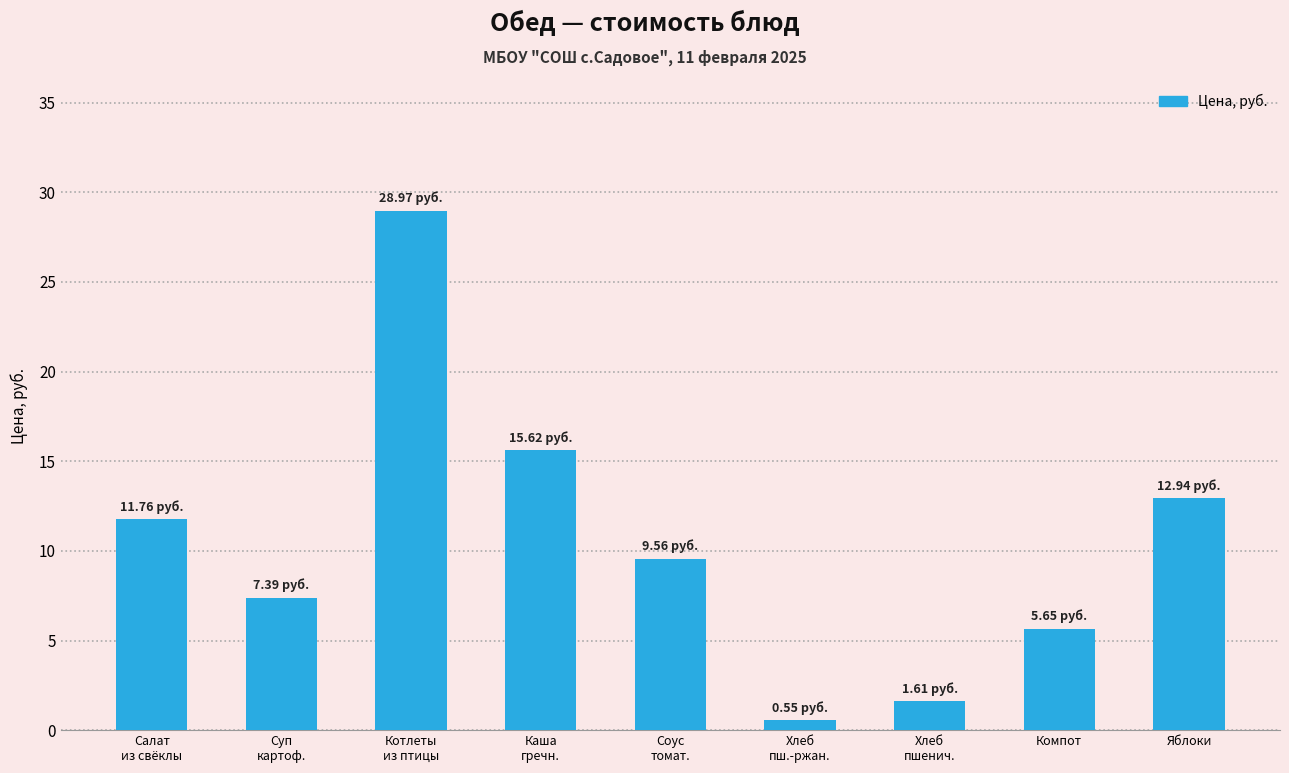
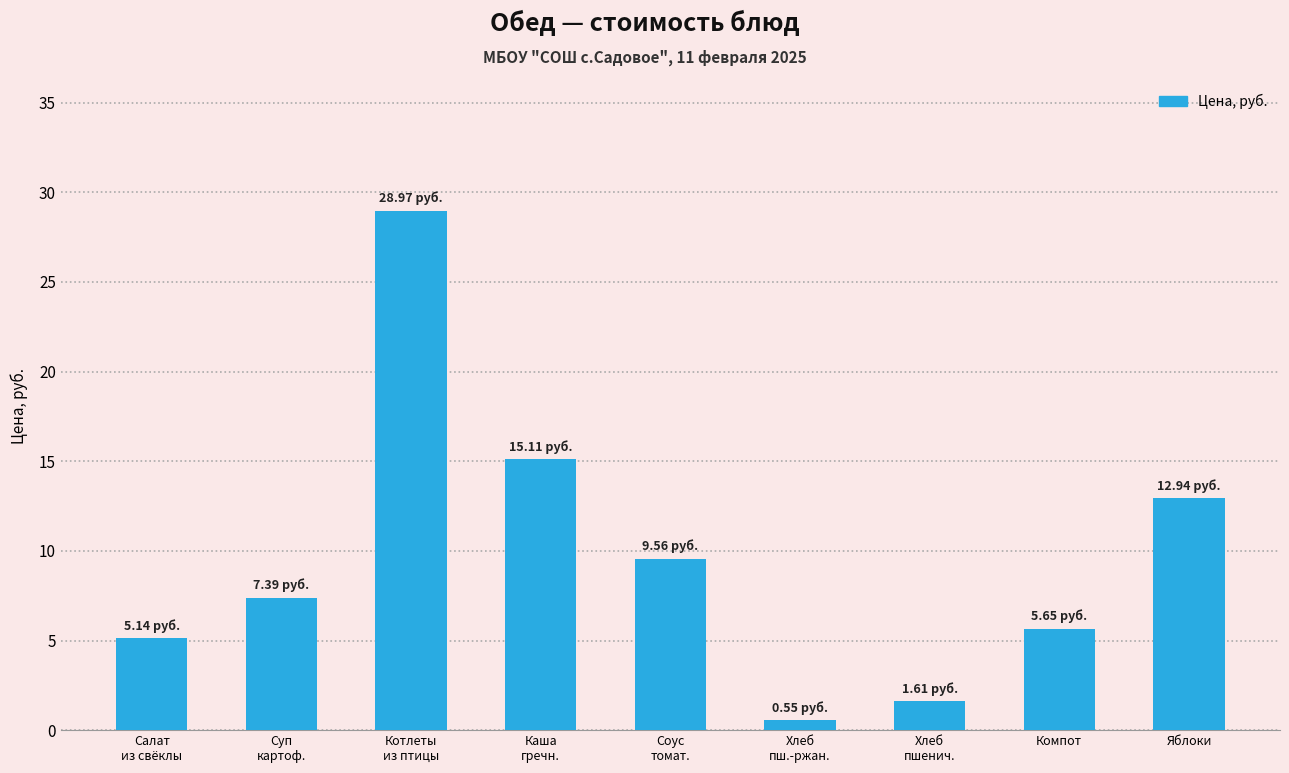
  {
-   "Салат из свёклы": 11.76,
+   "Салат из свёклы": 5.14,
    "Суп картоф.": 7.39,
    "Котлеты из птицы": 28.97,
-   "Каша гречн.": 15.62,
+   "Каша гречн.": 15.11,
    "Соус томат.": 9.56,
    "Хлеб пш.-ржан.": 0.55,
    "Хлеб пшенич.": 1.61,
    "Компот": 5.65,
    "Яблоки": 12.94
  }
